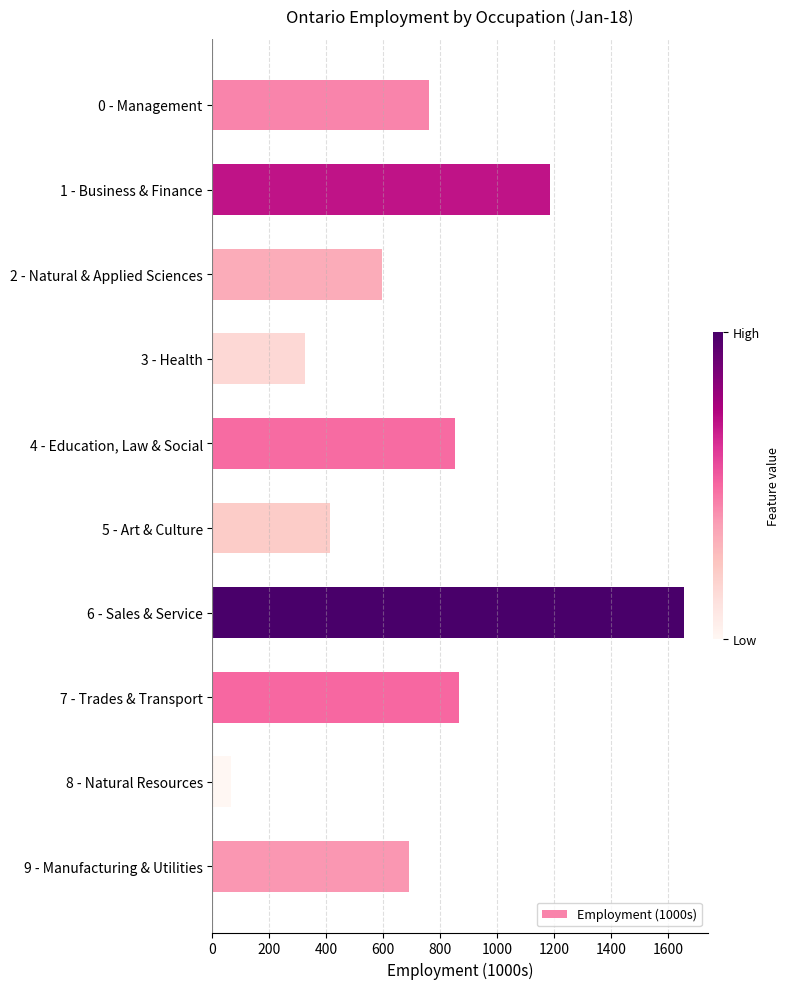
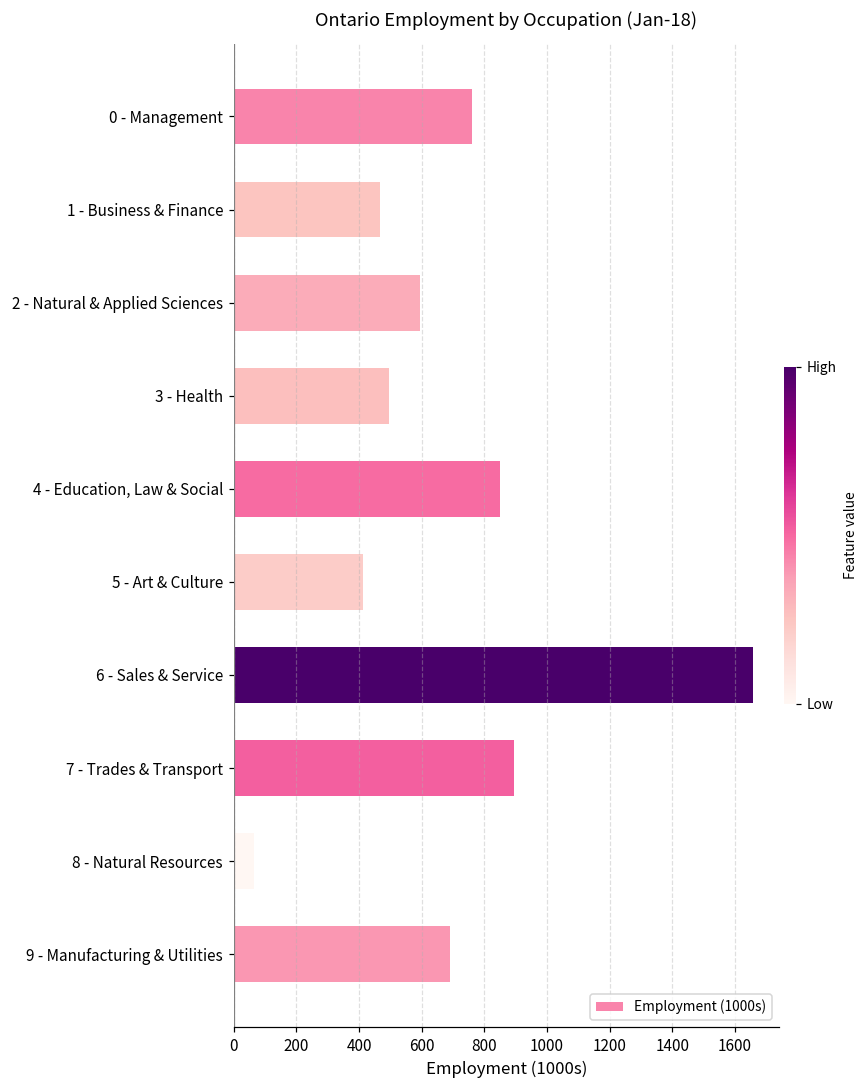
  {
    "0 - Management": 760,
-   "1 - Business & Finance": 1190,
+   "1 - Business & Finance": 470,
    "2 - Natural & Applied Sciences": 600,
-   "3 - Health": 330,
+   "3 - Health": 500,
    "4 - Education, Law & Social": 850,
    "5 - Art & Culture": 410,
    "6 - Sales & Service": 1660,
-   "7 - Trades & Transport": 870,
+   "7 - Trades & Transport": 890,
    "8 - Natural Resources": 70,
    "9 - Manufacturing & Utilities": 690
  }
